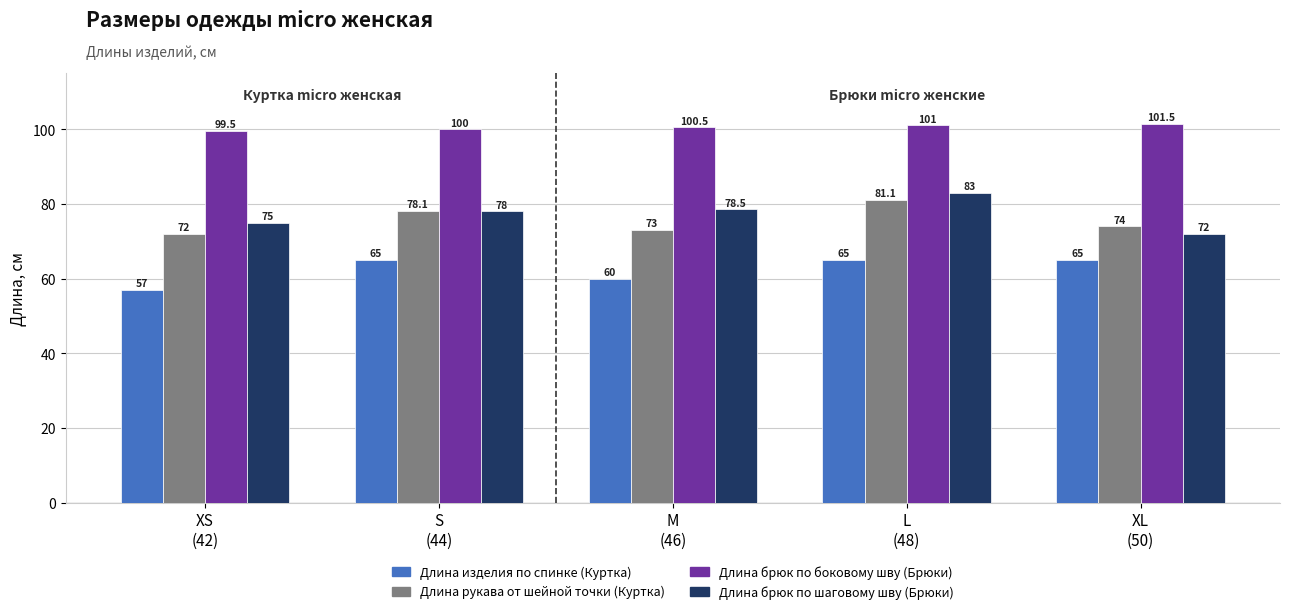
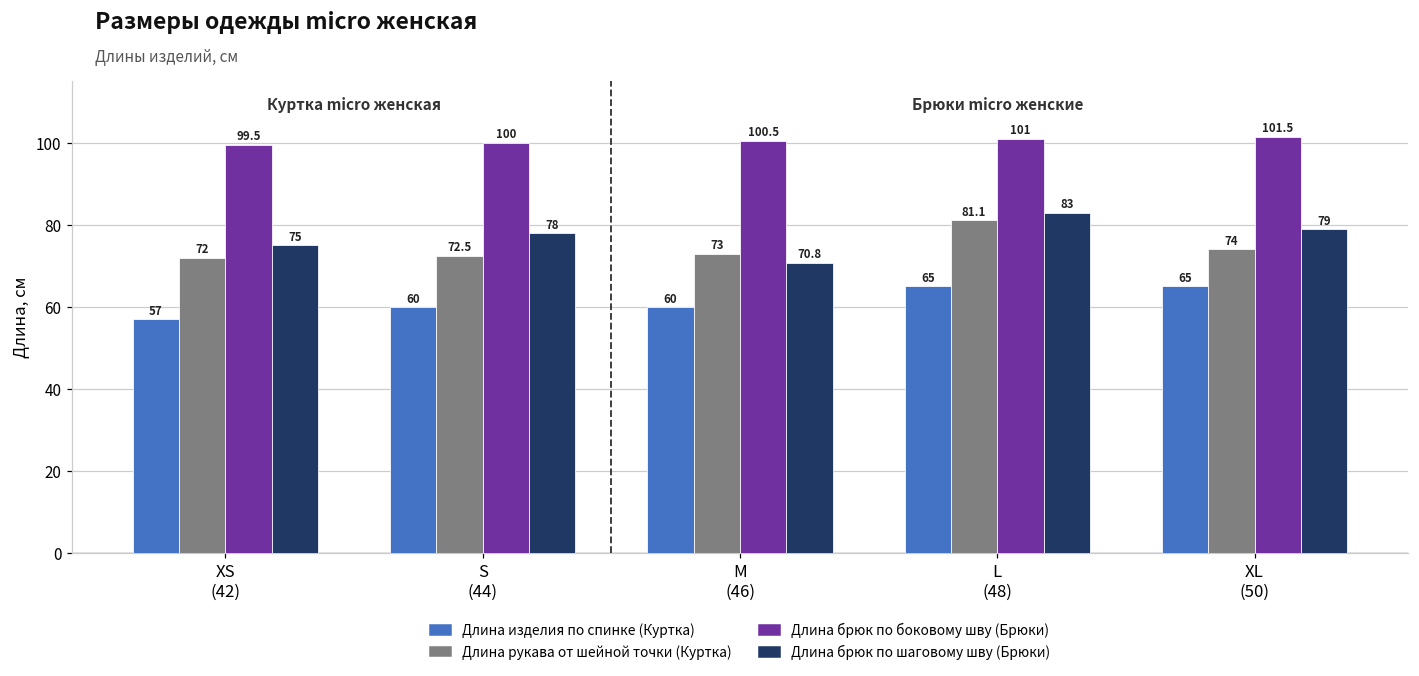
  {
    "Длина изделия по спинке (Куртка)": {
      "XS (42)": 57,
-     "S (44)": 65,
+     "S (44)": 60,
      "M (46)": 60,
      "L (48)": 65,
      "XL (50)": 65
    },
    "Длина рукава от шейной точки (Куртка)": {
      "XS (42)": 72,
-     "S (44)": 78.1,
+     "S (44)": 72.5,
      "M (46)": 73,
      "L (48)": 81.1,
      "XL (50)": 74
    },
    "Длина брюк по боковому шву (Брюки)": {
      "XS (42)": 99.5,
      "S (44)": 100,
      "M (46)": 100.5,
      "L (48)": 101,
      "XL (50)": 101.5
    },
    "Длина брюк по шаговому шву (Брюки)": {
      "XS (42)": 75,
      "S (44)": 78,
-     "M (46)": 78.5,
+     "M (46)": 70.8,
      "L (48)": 83,
-     "XL (50)": 72
+     "XL (50)": 79
    }
  }
